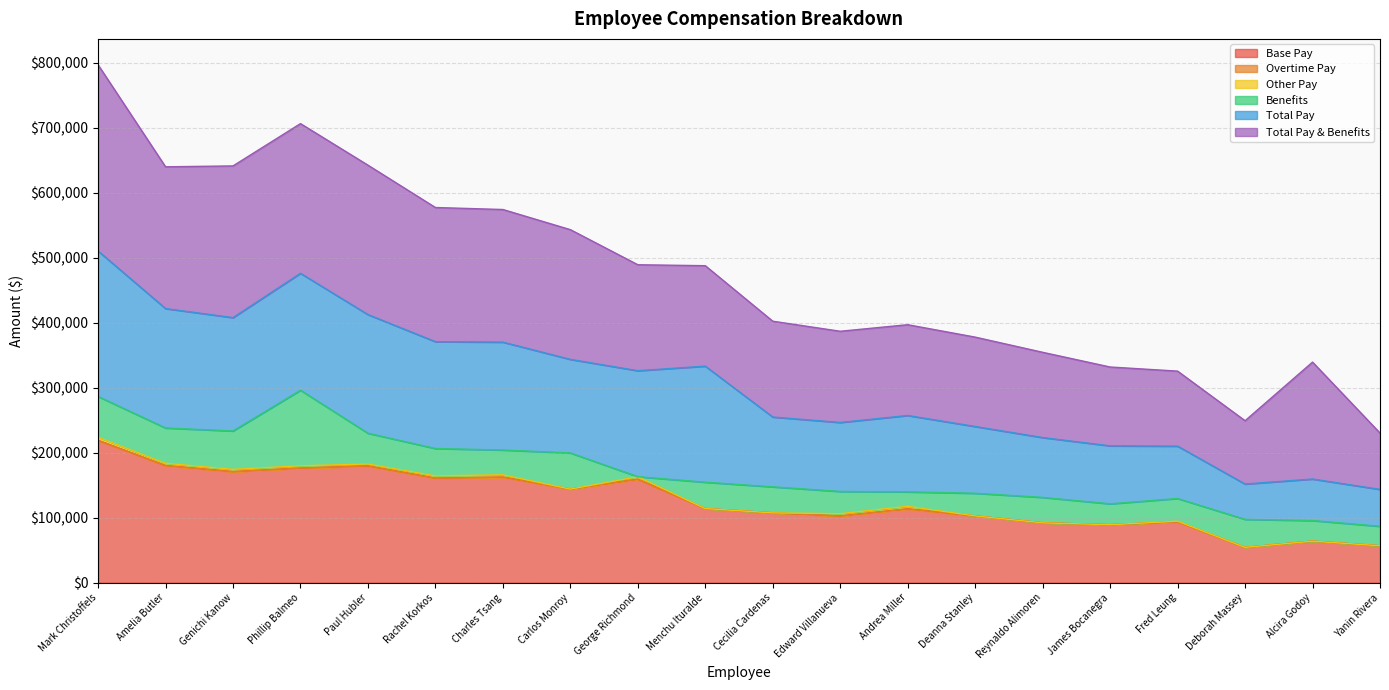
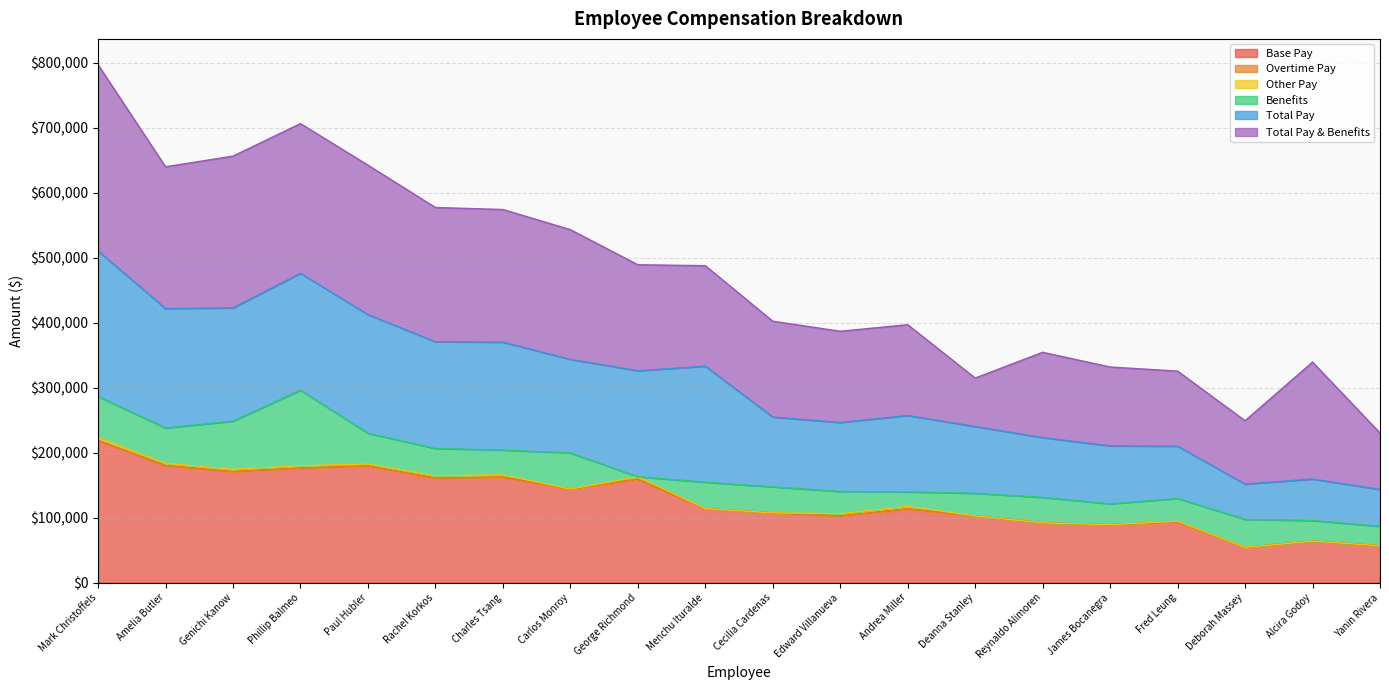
  {
    "Overtime Pay": {
      "Mark Christoffels": "$220,000",
      "Andrea Miller": "$110,000"
    },
    "Other Pay": {
      "Mark Christoffels": "$0",
      "Andrea Miller": "$0"
    },
    "Benefits": {
      "Mark Christoffels": "$60,000",
      "Amelia Butler": "$50,000",
-     "Genichi Kanow": "$60,000",
+     "Genichi Kanow": "$70,000",
      "Phillip Balmeo": "$120,000",
      "Paul Hubler": "$50,000",
      "Rachel Korkos": "$40,000",
      "Charles Tsang": "$40,000",
      "Carlos Monroy": "$60,000",
      "Menchu Ituralde": "$40,000",
      "Cecilia Cardenas": "$40,000",
      "Edward Villanueva": "$30,000",
      "Andrea Miller": "$20,000",
      "Deanna Stanley": "$30,000",
      "Reynaldo Alimoren": "$40,000",
      "James Bocanegra": "$30,000",
      "Fred Leung": "$30,000",
      "Deborah Massey": "$40,000",
      "Alcira Godoy": "$30,000",
      "Yanin Rivera": "$30,000"
    },
    "Total Pay": {
      "Mark Christoffels": "$220,000",
      "Amelia Butler": "$180,000",
      "Genichi Kanow": "$170,000",
      "Phillip Balmeo": "$180,000",
      "Paul Hubler": "$180,000",
      "Rachel Korkos": "$160,000",
      "Charles Tsang": "$170,000",
      "Carlos Monroy": "$140,000",
      "George Richmond": "$160,000",
      "Menchu Ituralde": "$180,000",
      "Cecilia Cardenas": "$110,000",
      "Edward Villanueva": "$110,000",
      "Andrea Miller": "$120,000",
      "Deanna Stanley": "$100,000",
      "Reynaldo Alimoren": "$90,000",
      "James Bocanegra": "$90,000",
      "Fred Leung": "$80,000",
      "Deborah Massey": "$50,000",
      "Alcira Godoy": "$60,000",
      "Yanin Rivera": "$60,000"
    },
    "Total Pay & Benefits": {
      "Mark Christoffels": "$290,000",
      "Amelia Butler": "$220,000",
      "Genichi Kanow": "$230,000",
      "Phillip Balmeo": "$230,000",
      "Paul Hubler": "$230,000",
      "Rachel Korkos": "$210,000",
      "Charles Tsang": "$200,000",
      "Carlos Monroy": "$200,000",
      "George Richmond": "$160,000",
      "Menchu Ituralde": "$150,000",
      "Cecilia Cardenas": "$150,000",
      "Edward Villanueva": "$140,000",
      "Andrea Miller": "$140,000",
-     "Deanna Stanley": "$140,000",
+     "Deanna Stanley": "$70,000",
      "Reynaldo Alimoren": "$130,000",
      "James Bocanegra": "$120,000",
      "Fred Leung": "$120,000",
      "Deborah Massey": "$100,000",
      "Alcira Godoy": "$180,000",
      "Yanin Rivera": "$90,000"
    }
  }
